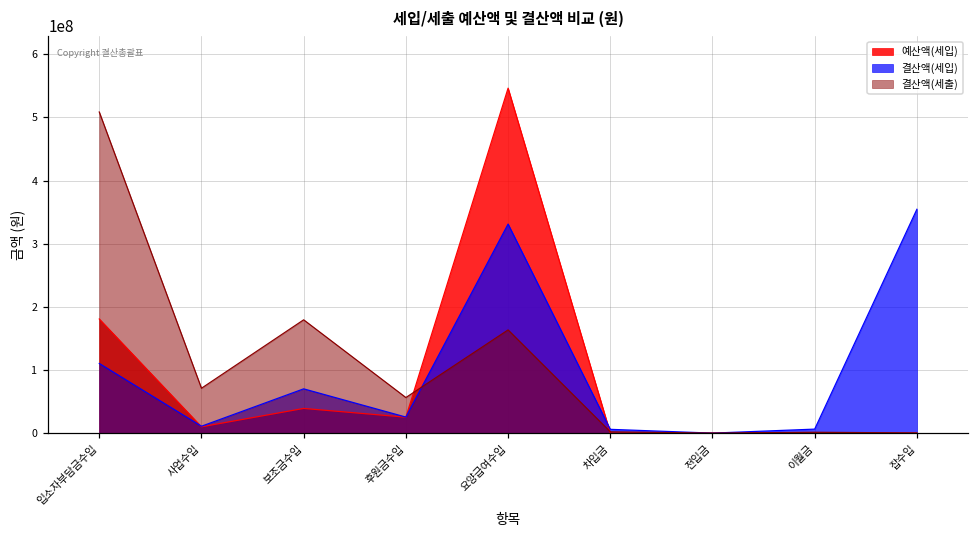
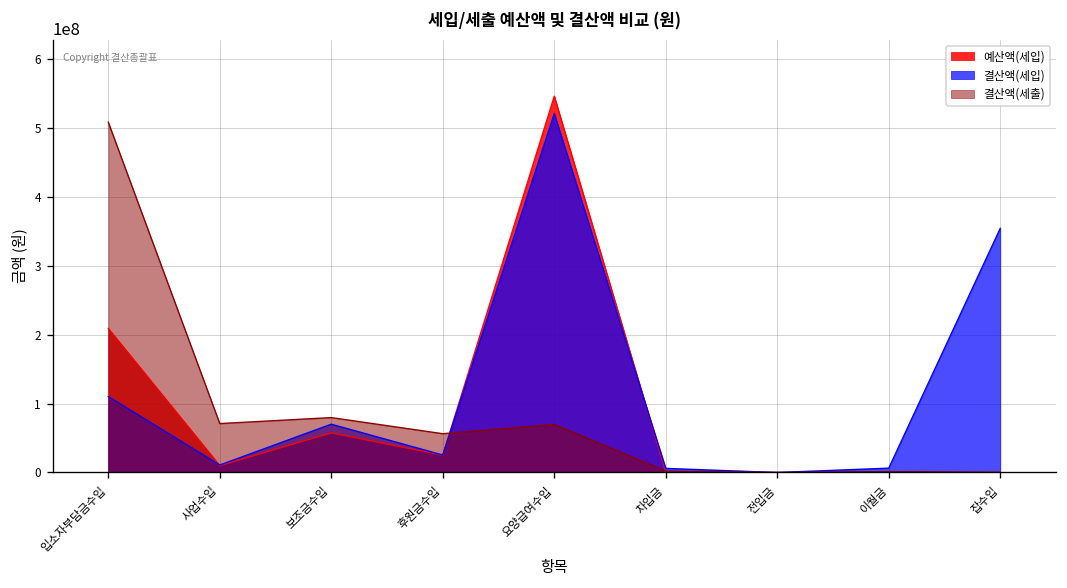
  {
    "예산액(세입)": {
-     "입소자부담금수입": 180000000,
-     "보조금수입": 40000000,
+     "입소자부담금수입": 210000000,
+     "보조금수입": 60000000,
      "요양급여수입": 550000000
    },
    "결산액(세입)": {
      "입소자부담금수입": 110000000,
      "보조금수입": 70000000,
-     "요양급여수입": 330000000,
+     "요양급여수입": 520000000,
      "이월금": 10000000,
      "잡수입": 350000000
    },
    "결산액(세출)": {
      "입소자부담금수입": 510000000,
      "사업수입": 70000000,
-     "보조금수입": 180000000,
+     "보조금수입": 80000000,
      "후원금수입": 60000000,
-     "요양급여수입": 160000000
+     "요양급여수입": 70000000
    }
  }
